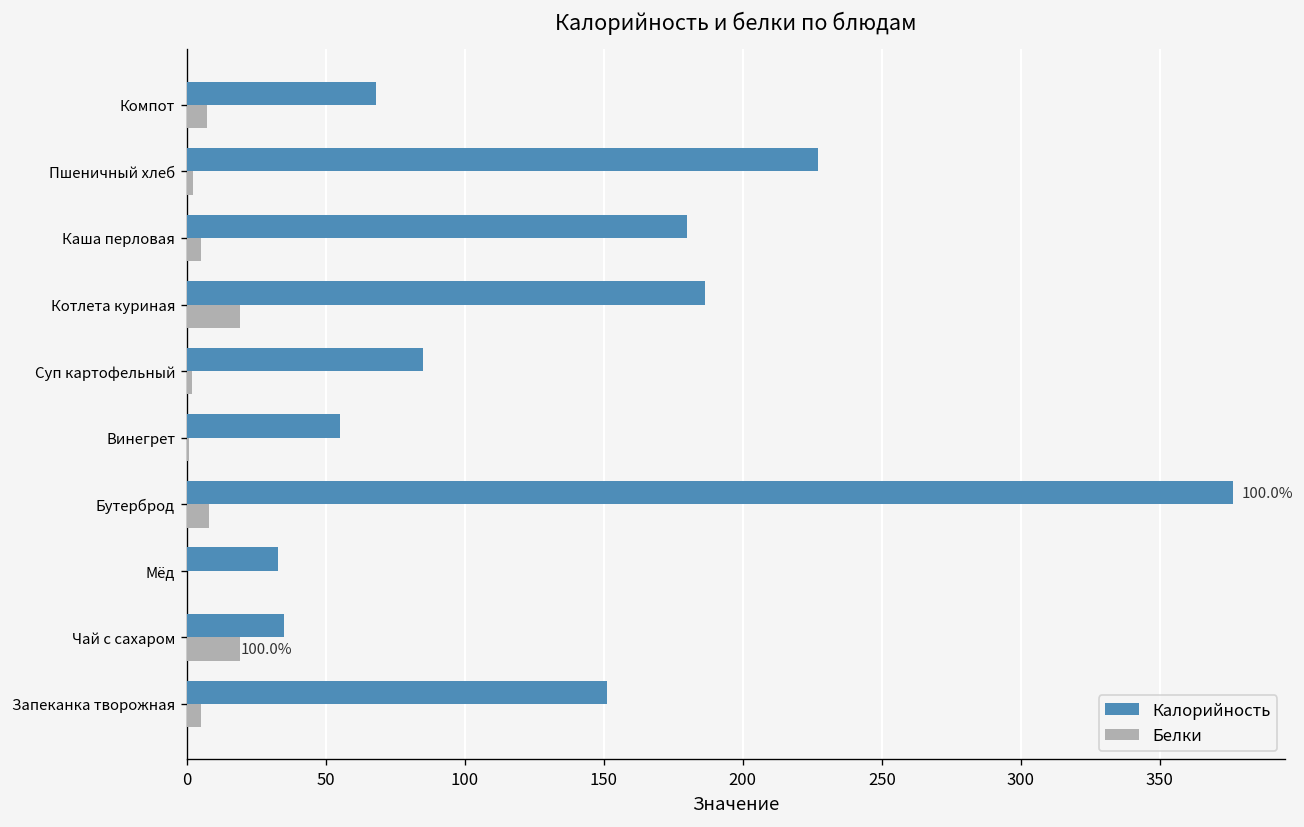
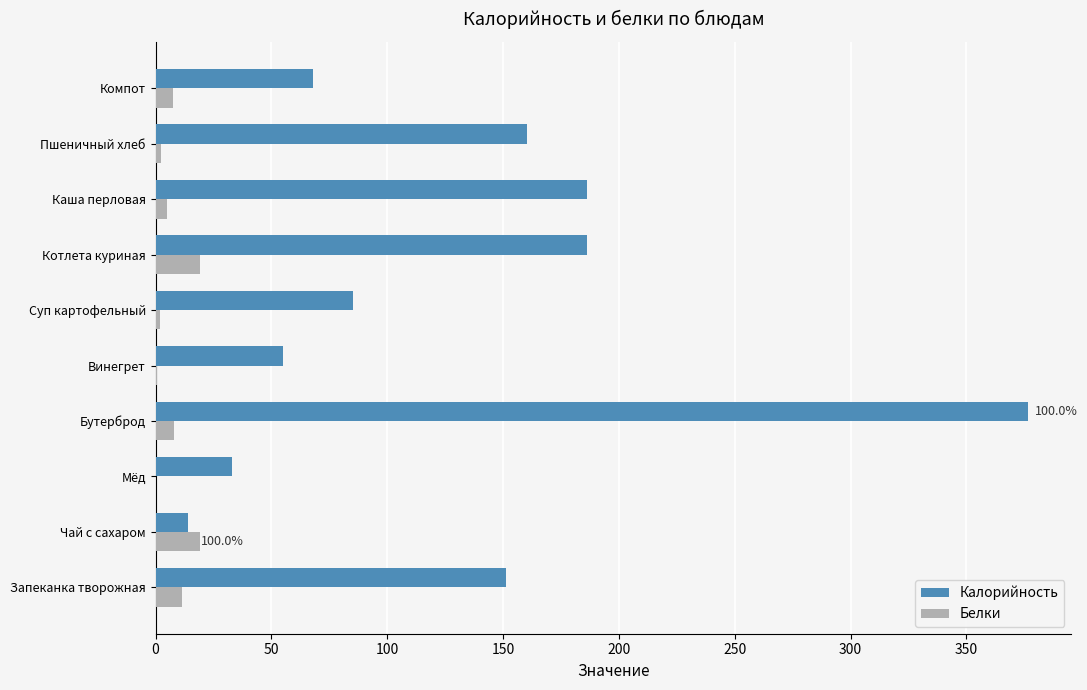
  {
    "Калорийность": {
      "Компот": 68,
-     "Пшеничный хлеб": 227,
-     "Каша перловая": 180,
+     "Пшеничный хлеб": 160,
+     "Каша перловая": 186,
      "Котлета куриная": 186,
      "Суп картофельный": 85,
      "Винегрет": 55,
      "Мёд": 33,
-     "Чай с сахаром": 35,
+     "Чай с сахаром": 14,
      "Запеканка творожная": 151
    },
    "Белки": {
      "Компот": 7,
      "Пшеничный хлеб": 2,
      "Каша перловая": 5,
      "Котлета куриная": 19,
      "Суп картофельный": 2,
      "Бутерброд": 8,
      "Мёд": 0,
-     "Запеканка творожная": 5
+     "Запеканка творожная": 11
    }
  }
